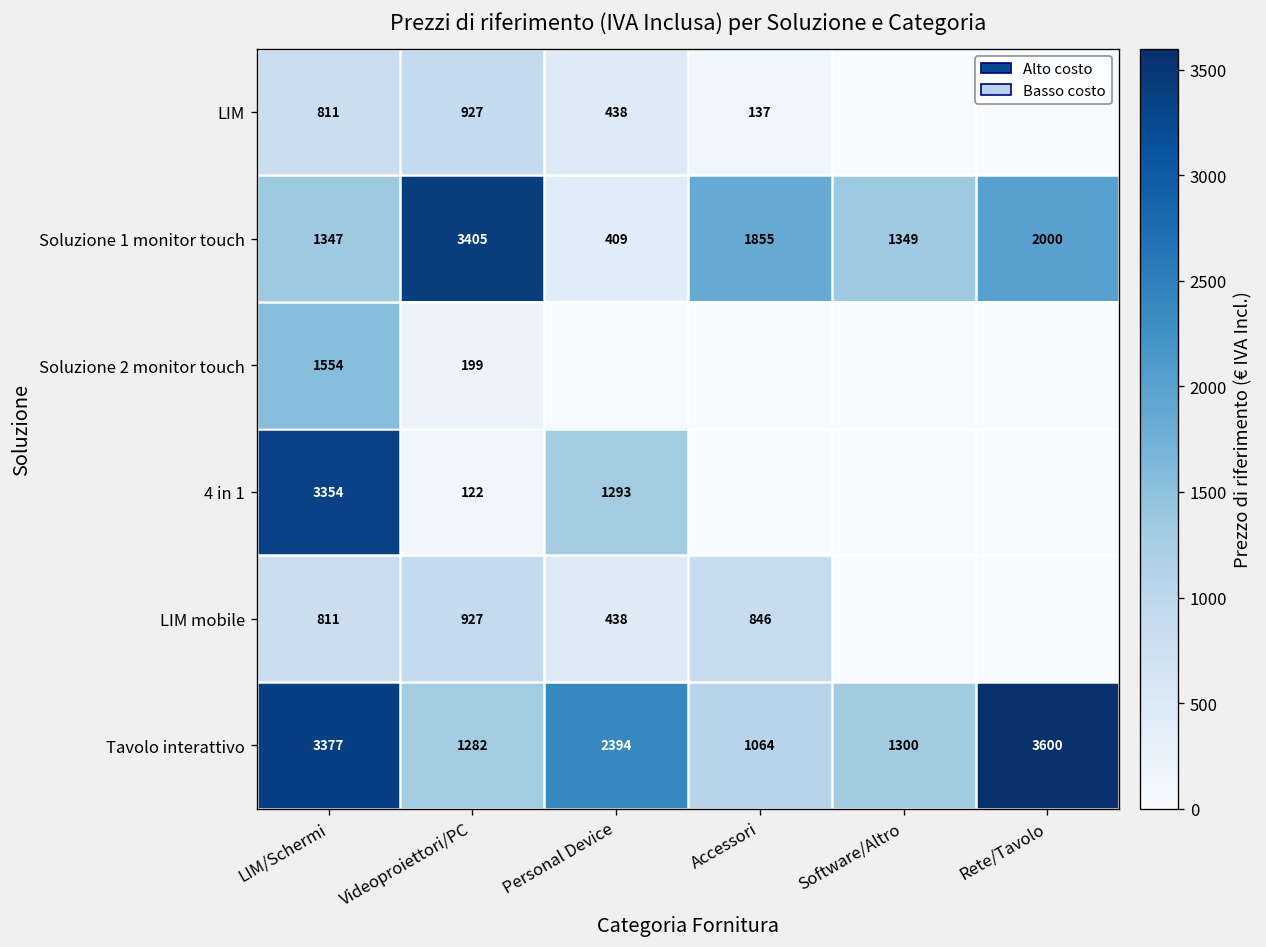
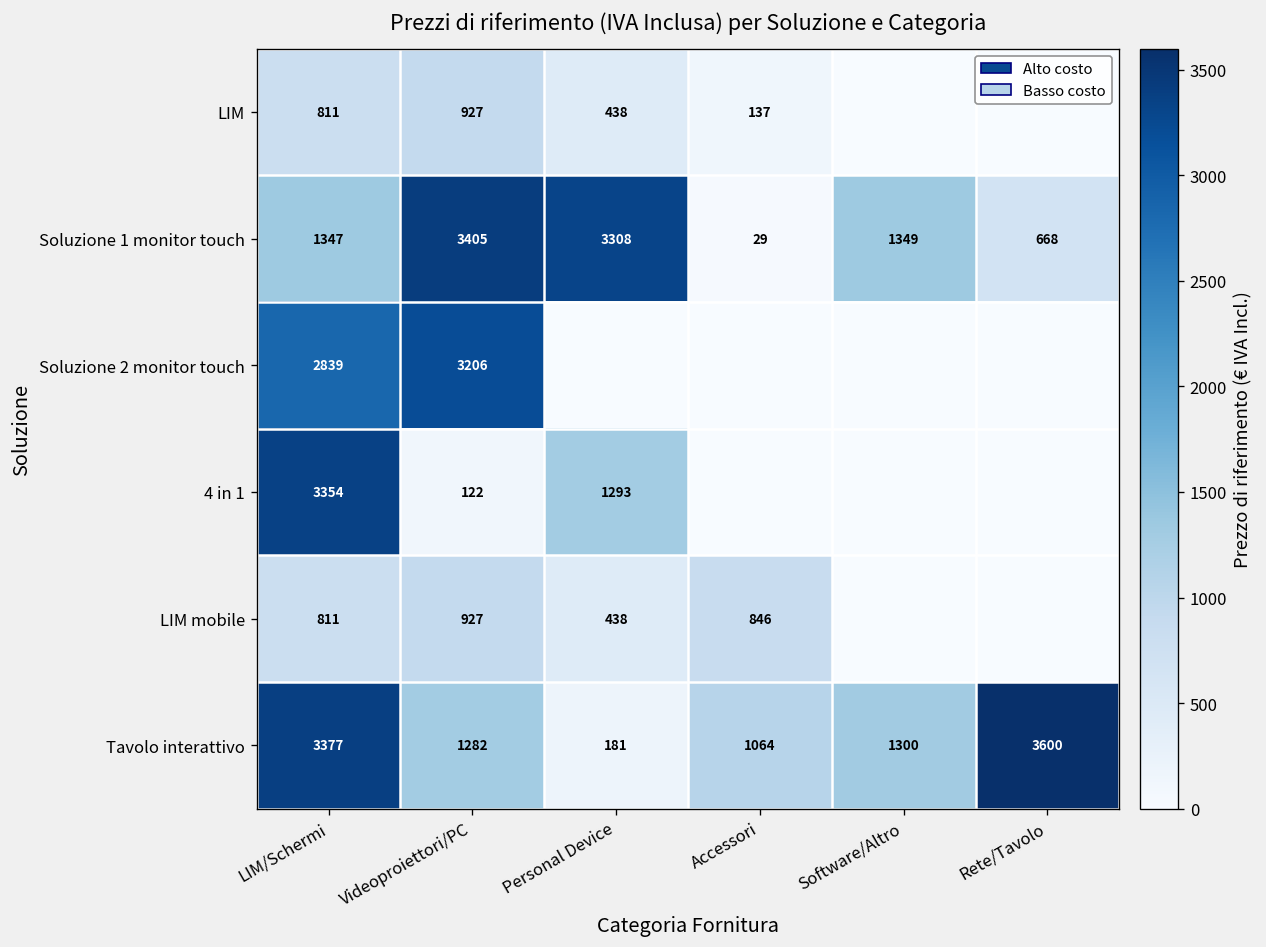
  {
    "LIM": {
      "LIM/Schermi": 811,
      "Videoproiettori/PC": 927,
      "Personal Device": 438,
      "Accessori": 137
    },
    "Soluzione 1 monitor touch": {
      "LIM/Schermi": 1347,
      "Videoproiettori/PC": 3405,
-     "Personal Device": 409,
-     "Accessori": 1855,
+     "Personal Device": 3308,
+     "Accessori": 29,
      "Software/Altro": 1349,
-     "Rete/Tavolo": 2000
+     "Rete/Tavolo": 668
    },
    "Soluzione 2 monitor touch": {
-     "LIM/Schermi": 1554,
-     "Videoproiettori/PC": 199
+     "LIM/Schermi": 2839,
+     "Videoproiettori/PC": 3206
    },
    "4 in 1": {
      "LIM/Schermi": 3354,
      "Videoproiettori/PC": 122,
      "Personal Device": 1293
    },
    "LIM mobile": {
      "LIM/Schermi": 811,
      "Videoproiettori/PC": 927,
      "Personal Device": 438,
      "Accessori": 846
    },
    "Tavolo interattivo": {
      "LIM/Schermi": 3377,
      "Videoproiettori/PC": 1282,
-     "Personal Device": 2394,
+     "Personal Device": 181,
      "Accessori": 1064,
      "Software/Altro": 1300,
      "Rete/Tavolo": 3600
    }
  }
